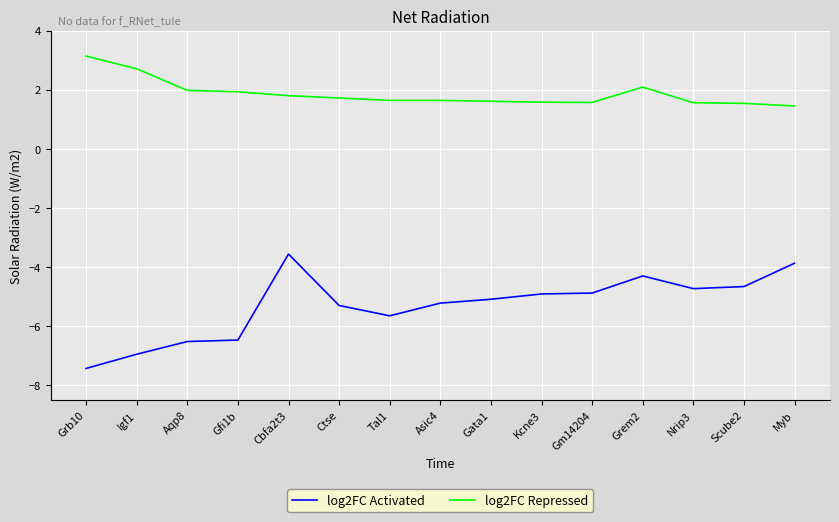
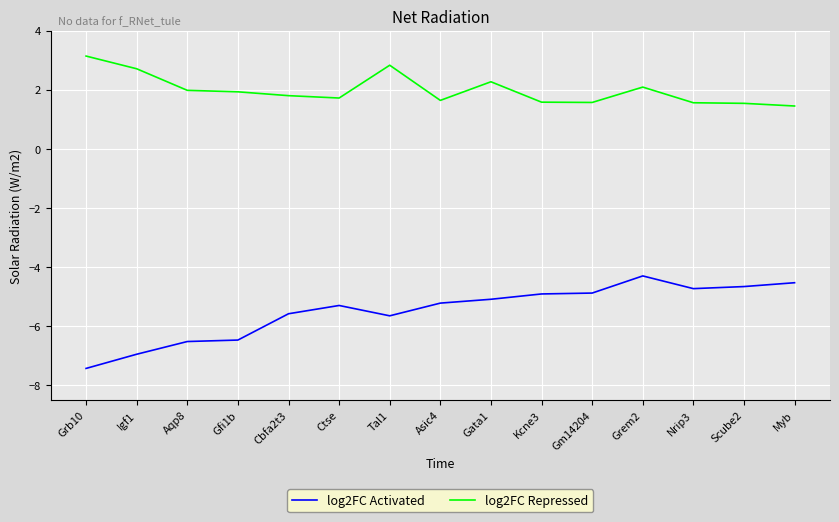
  {
    "log2FC Activated": {
      "Grb10": -7.4,
      "Igf1": -7.0,
      "Aqp8": -6.5,
      "Gfi1b": -6.5,
-     "Cbfa2t3": -3.6,
+     "Cbfa2t3": -5.6,
      "Ctse": -5.3,
      "Tal1": -5.7,
      "Asic4": -5.2,
      "Gata1": -5.1,
      "Kcne3": -4.9,
      "Gm14204": -4.9,
      "Grem2": -4.3,
      "Nrip3": -4.7,
      "Scube2": -4.7,
-     "Myb": -3.9
+     "Myb": -4.5
    },
    "log2FC Repressed": {
      "Grb10": 3.1,
      "Igf1": 2.7,
      "Aqp8": 2.0,
      "Gfi1b": 1.9,
      "Cbfa2t3": 1.8,
      "Ctse": 1.7,
-     "Tal1": 1.6,
+     "Tal1": 2.8,
      "Asic4": 1.6,
-     "Gata1": 1.6,
+     "Gata1": 2.3,
      "Kcne3": 1.6,
      "Gm14204": 1.6,
      "Grem2": 2.1,
      "Nrip3": 1.6,
      "Scube2": 1.5,
      "Myb": 1.5
    }
  }
